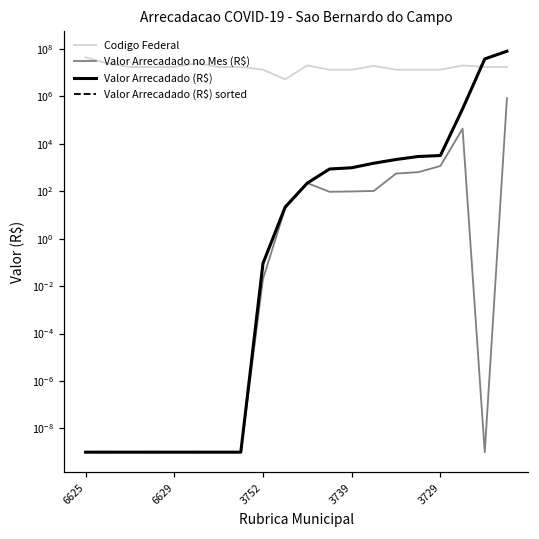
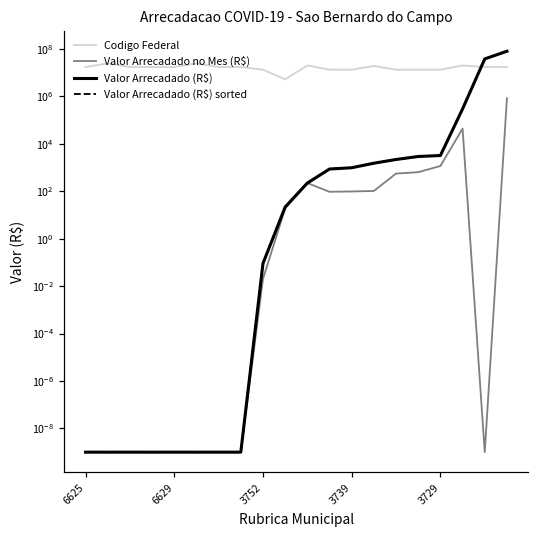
  {
    "Codigo Federal": {
-     "6625": 40000000,
+     "6625": 20000000,
      "6629": 20000000,
      "3752": 10000000,
      "3739": 10000000,
      "3729": 10000000
    },
    "Valor Arrecadado no Mes (R$)": {
      "3752": 0.02,
      "3739": 100,
      "3729": 1000
    },
    "Valor Arrecadado (R$) sorted": {
      "3752": 0.09,
      "3739": 1000,
      "3729": 3000
    }
  }
